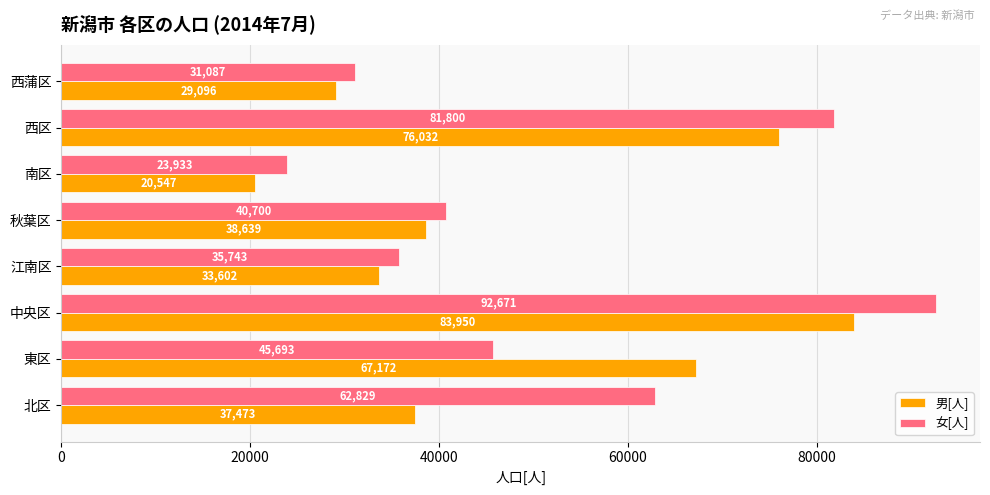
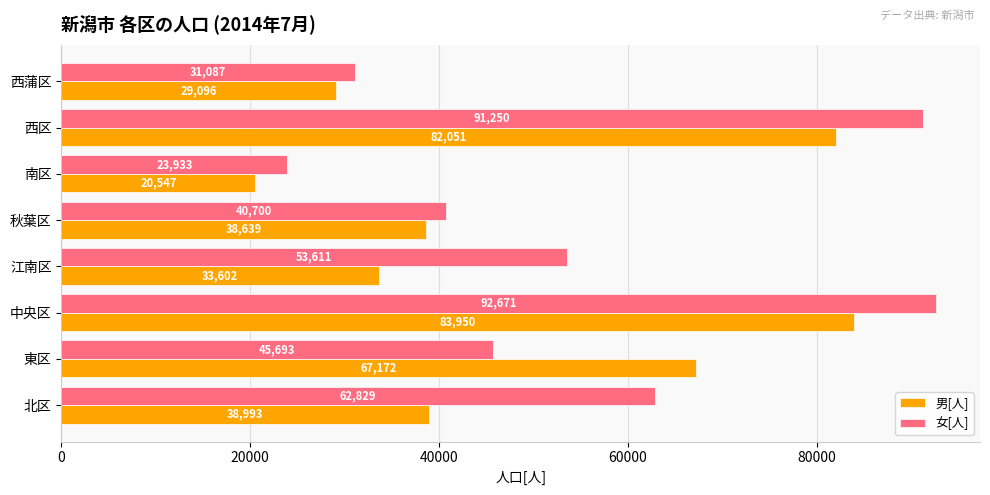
  {
    "男[人]": {
      "西蒲区": "29,096",
-     "西区": "76,032",
+     "西区": "82,051",
      "南区": "20,547",
      "秋葉区": "38,639",
      "江南区": "33,602",
      "中央区": "83,950",
      "東区": "67,172",
-     "北区": "37,473"
+     "北区": "38,993"
    },
    "女[人]": {
      "西蒲区": "31,087",
-     "西区": "81,800",
+     "西区": "91,250",
      "南区": "23,933",
      "秋葉区": "40,700",
-     "江南区": "35,743",
+     "江南区": "53,611",
      "中央区": "92,671",
      "東区": "45,693",
      "北区": "62,829"
    }
  }
